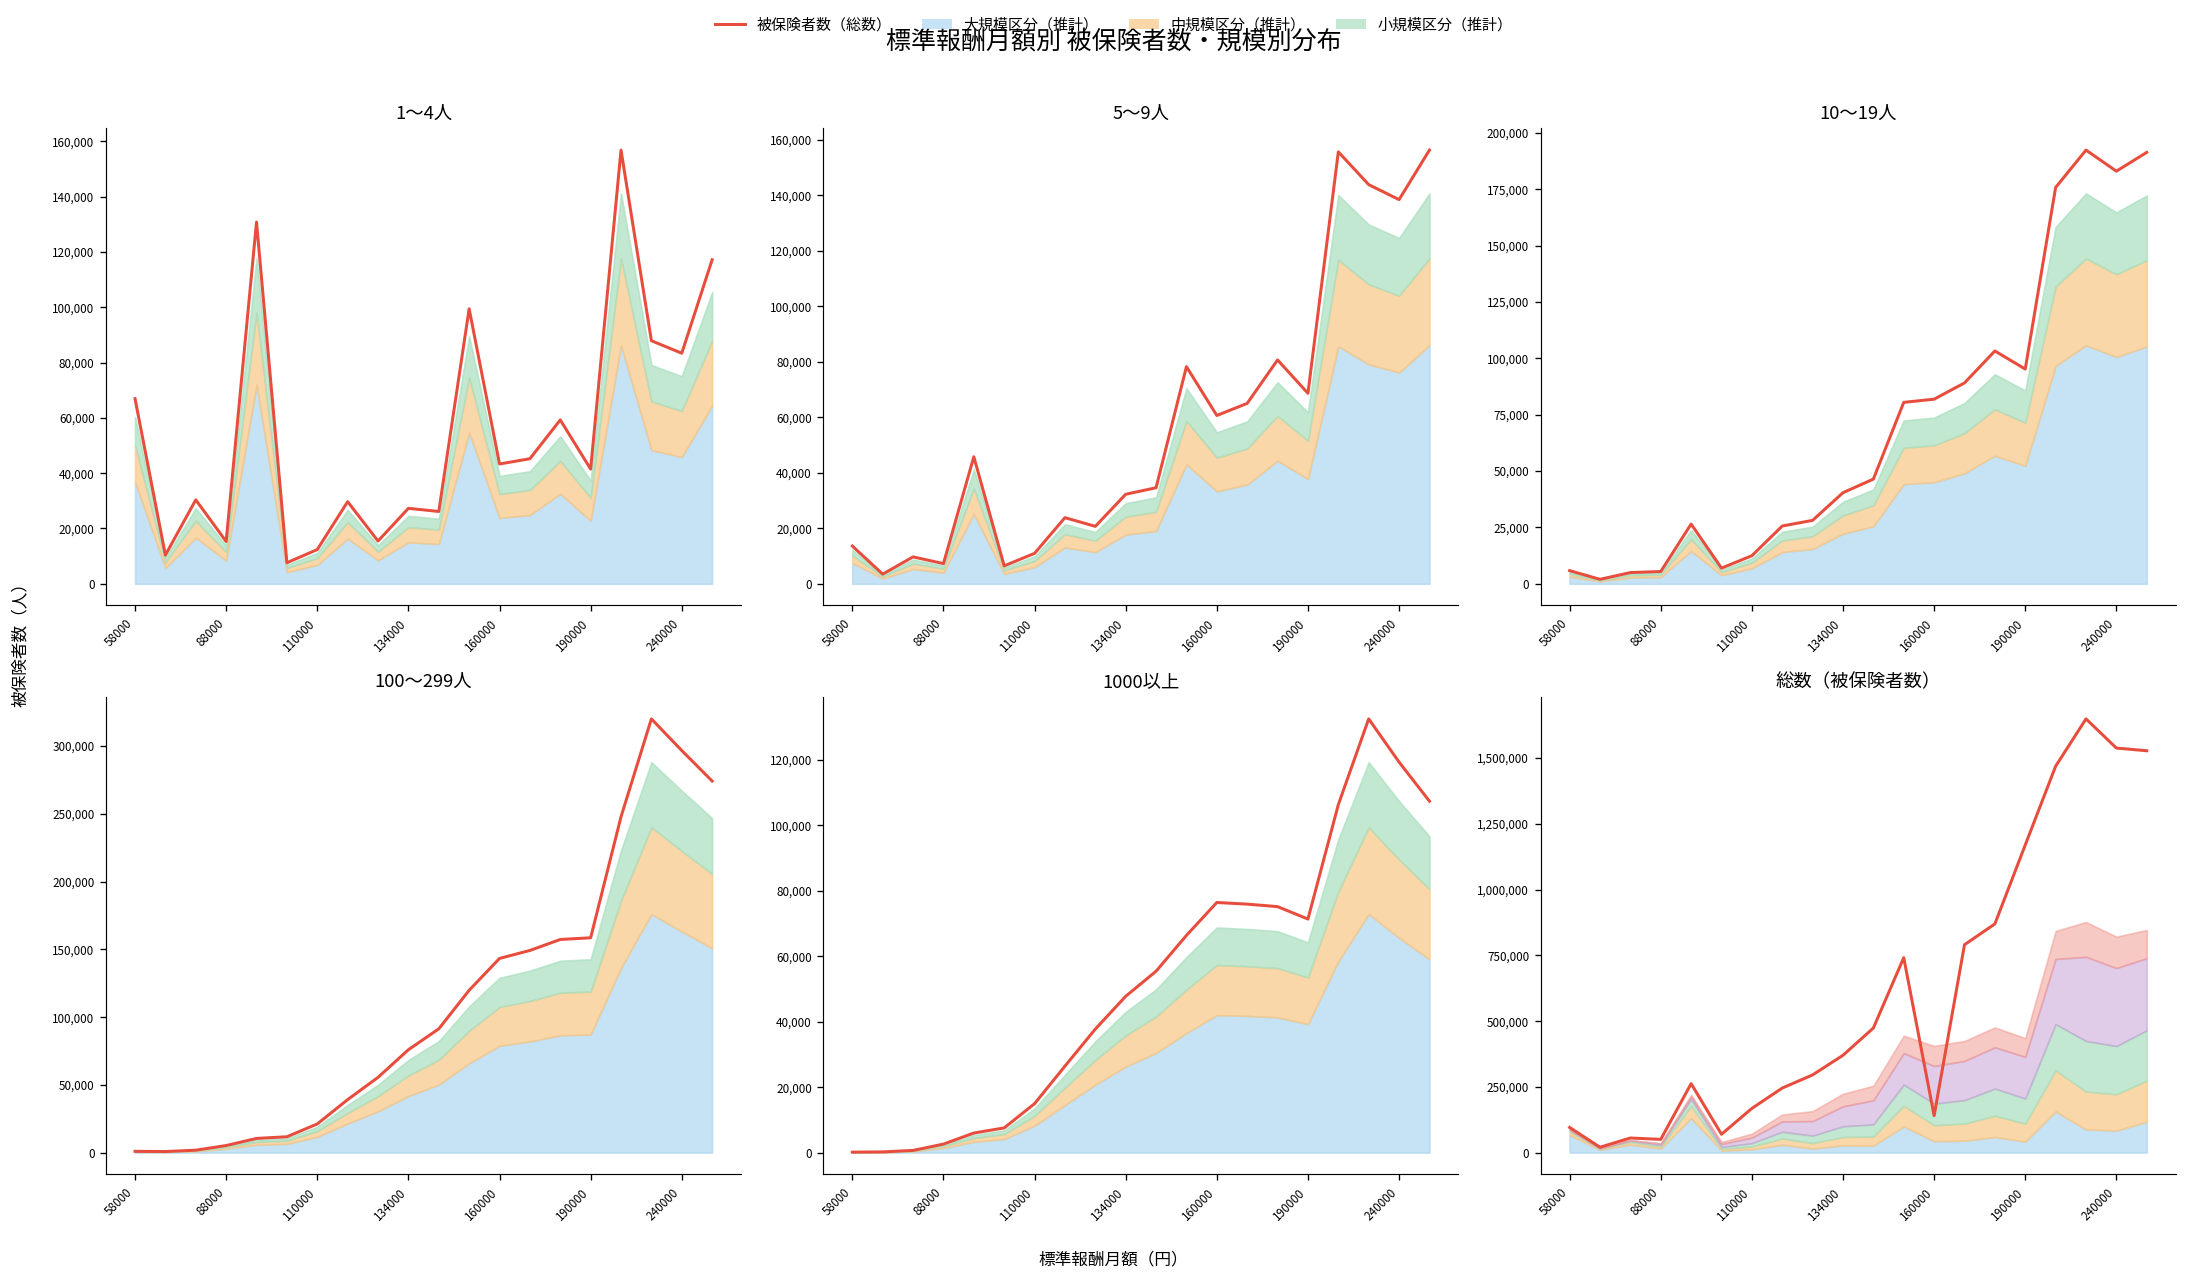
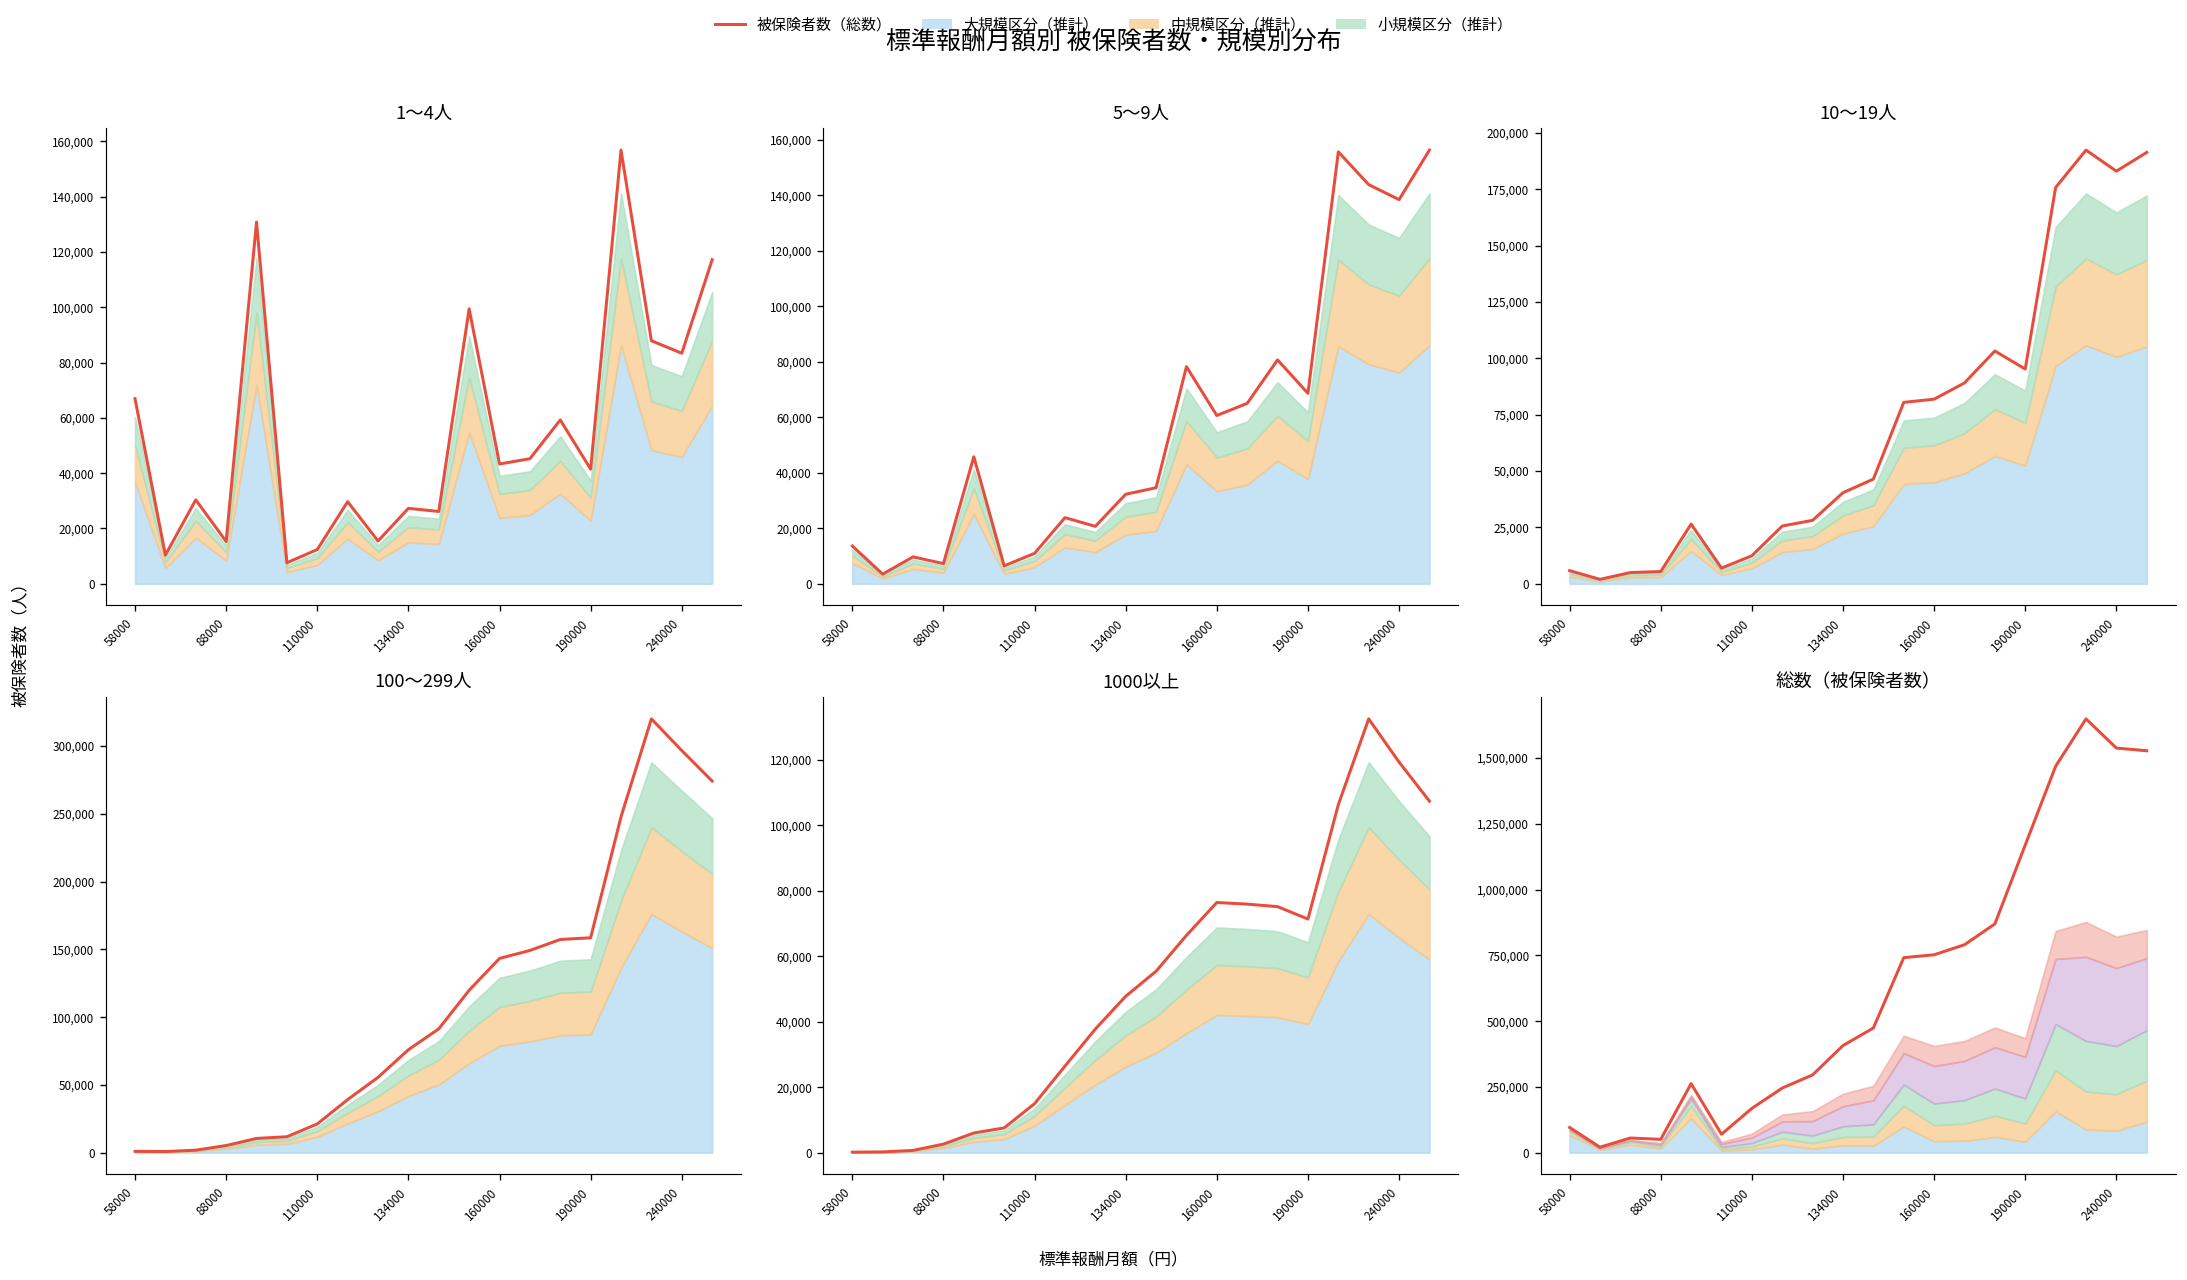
  {
    "総数（被保険者数）": {
      "被保険者数（総数）": {
        "88000": "50,000",
        "110000": "170,000",
-       "134000": "370,000",
-       "160000": "140,000",
+       "134000": "410,000",
+       "160000": "750,000",
        "190000": "1,170,000",
        "240000": "1,540,000"
      }
    }
  }
